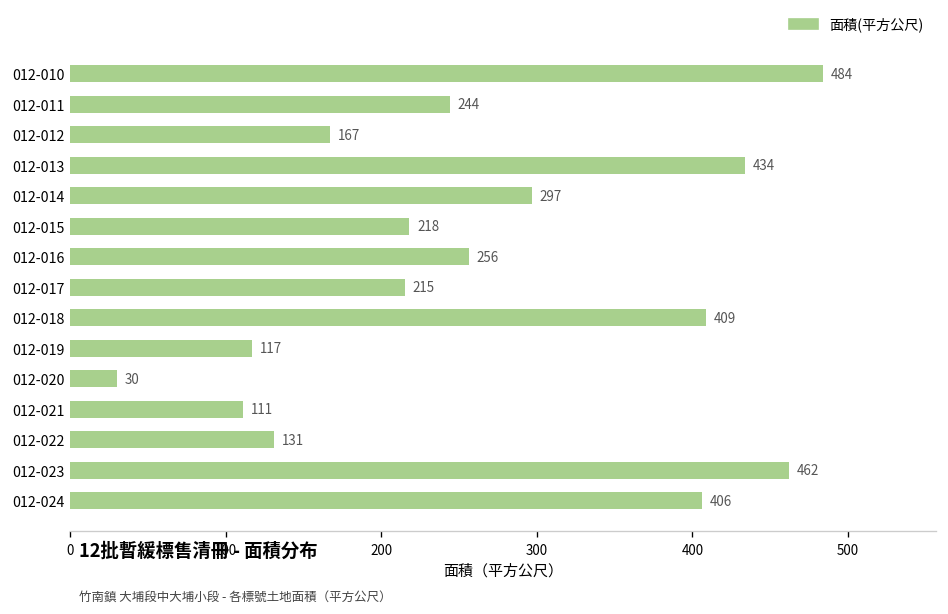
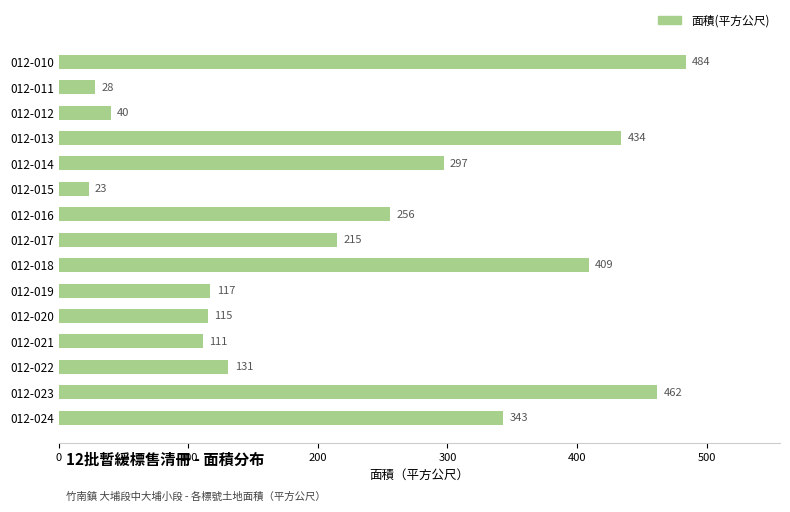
  {
    "012-010": 484,
-   "012-011": 244,
-   "012-012": 167,
+   "012-011": 28,
+   "012-012": 40,
    "012-013": 434,
    "012-014": 297,
-   "012-015": 218,
+   "012-015": 23,
    "012-016": 256,
    "012-017": 215,
    "012-018": 409,
    "012-019": 117,
-   "012-020": 30,
+   "012-020": 115,
    "012-021": 111,
    "012-022": 131,
    "012-023": 462,
-   "012-024": 406
+   "012-024": 343
  }
